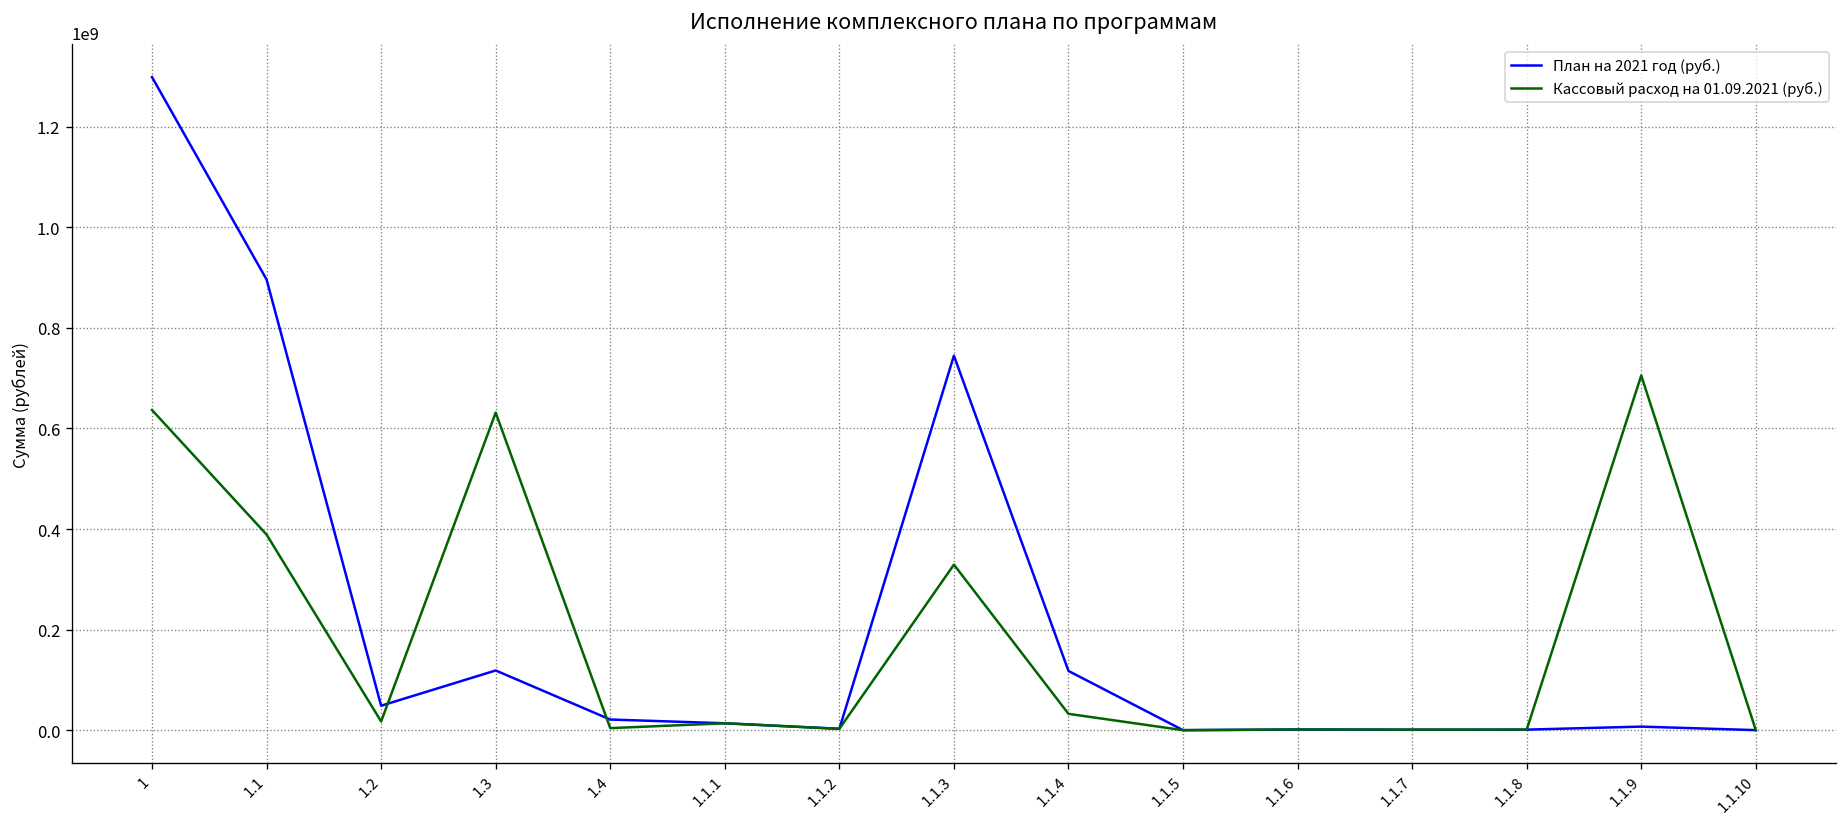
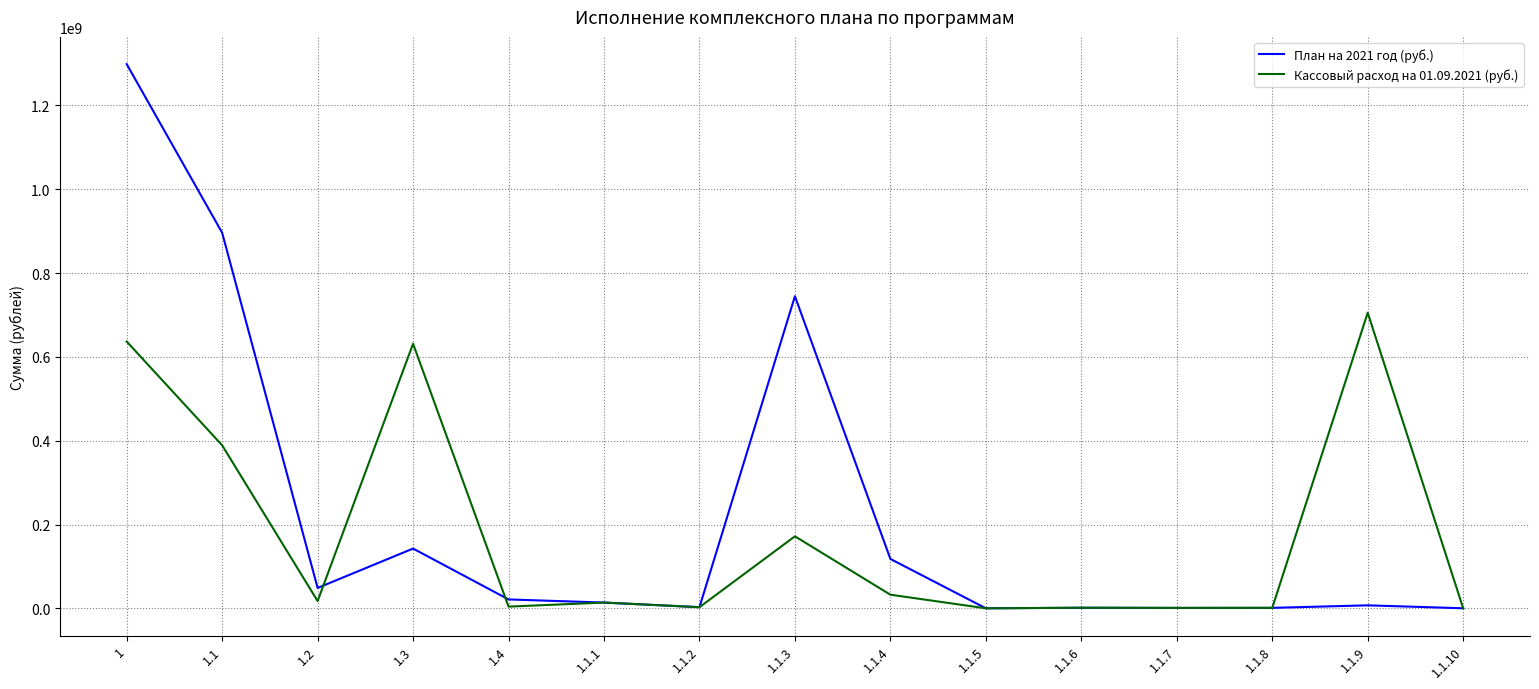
  {
    "План на 2021 год (руб.)": {
      "1": 1300000000,
      "1.1": 900000000,
      "1.2": 50000000,
-     "1.3": 120000000,
+     "1.3": 140000000,
      "1.4": 20000000,
      "1.1.3": 740000000,
      "1.1.4": 120000000,
      "1.1.9": 10000000
    },
    "Кассовый расход на 01.09.2021 (руб.)": {
      "1": 640000000,
      "1.1": 390000000,
      "1.2": 20000000,
      "1.3": 630000000,
      "1.4": 0,
-     "1.1.3": 330000000,
+     "1.1.3": 170000000,
      "1.1.4": 30000000,
      "1.1.9": 710000000
    }
  }
